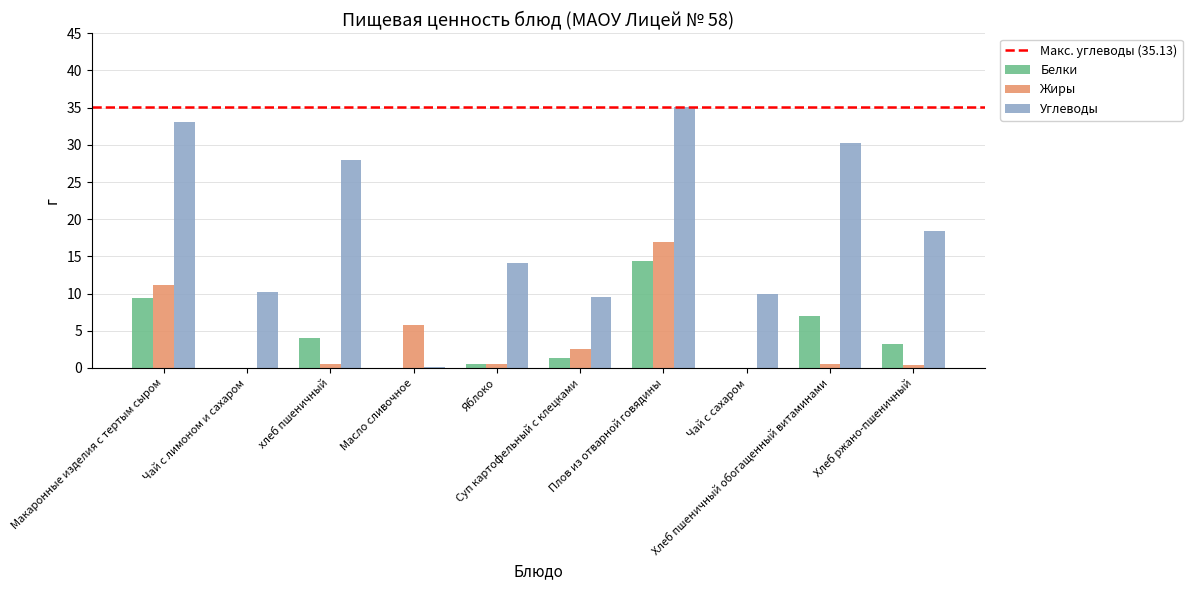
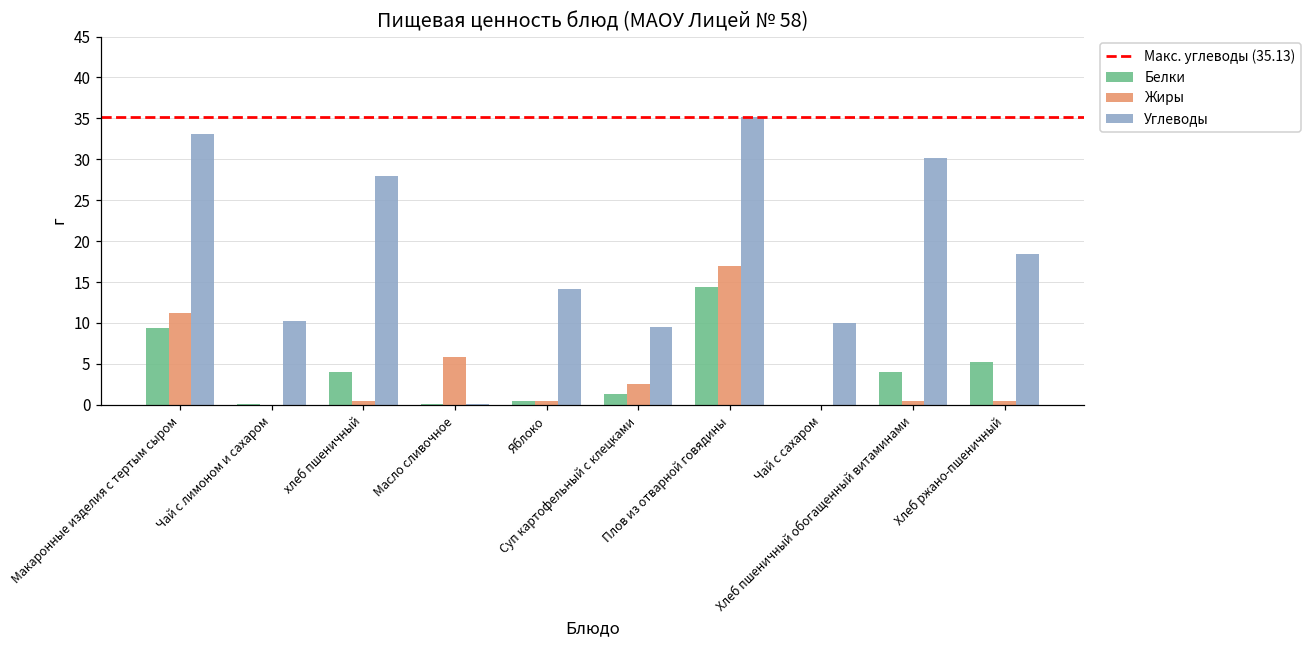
  {
    "Белки": {
      "Макаронные изделия с тертым сыром": 9,
      "хлеб пшеничный": 4,
      "Яблоко": 1,
      "Суп картофельный с клецками": 1,
      "Плов из отварной говядины": 14,
      "Чай с сахаром": 0,
-     "Хлеб пшеничный обогащенный витаминами": 7,
-     "Хлеб ржано-пшеничный": 3
+     "Хлеб пшеничный обогащенный витаминами": 4,
+     "Хлеб ржано-пшеничный": 5
    },
    "Жиры": {
      "Макаронные изделия с тертым сыром": 11,
      "хлеб пшеничный": 1,
      "Масло сливочное": 6,
      "Яблоко": 1,
      "Суп картофельный с клецками": 3,
      "Плов из отварной говядины": 17,
      "Чай с сахаром": 0,
      "Хлеб пшеничный обогащенный витаминами": 1,
      "Хлеб ржано-пшеничный": 0
    },
    "Углеводы": {
      "Макаронные изделия с тертым сыром": 33,
      "Чай с лимоном и сахаром": 10,
      "хлеб пшеничный": 28,
      "Яблоко": 14,
      "Суп картофельный с клецками": 9,
      "Плов из отварной говядины": 35,
      "Чай с сахаром": 10,
      "Хлеб пшеничный обогащенный витаминами": 30,
      "Хлеб ржано-пшеничный": 18
    }
  }
